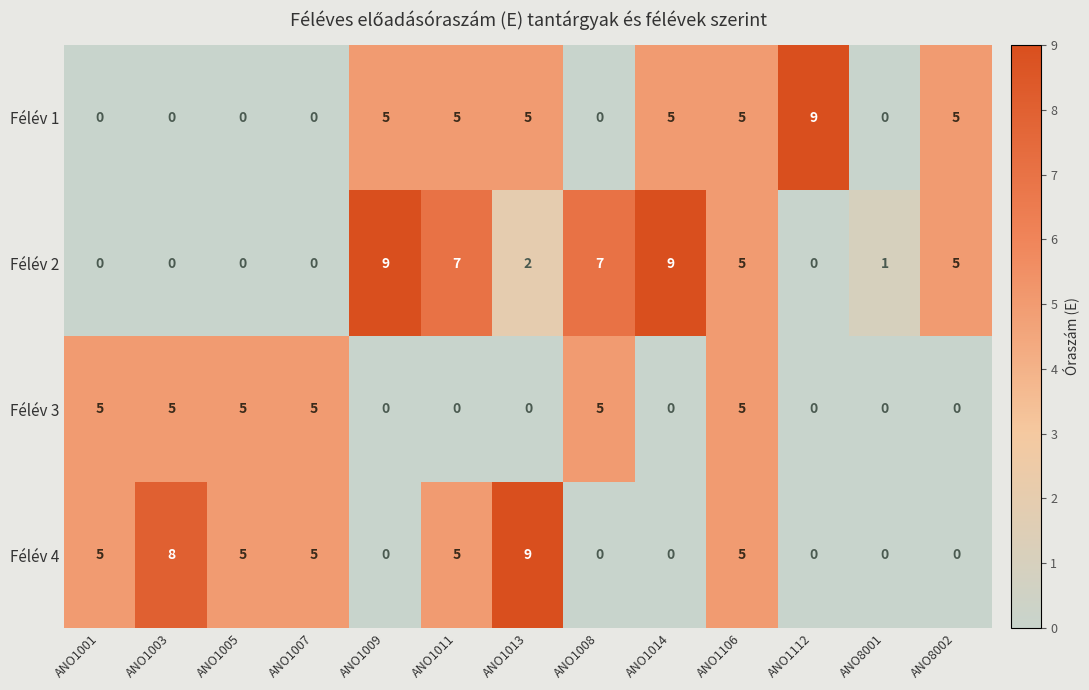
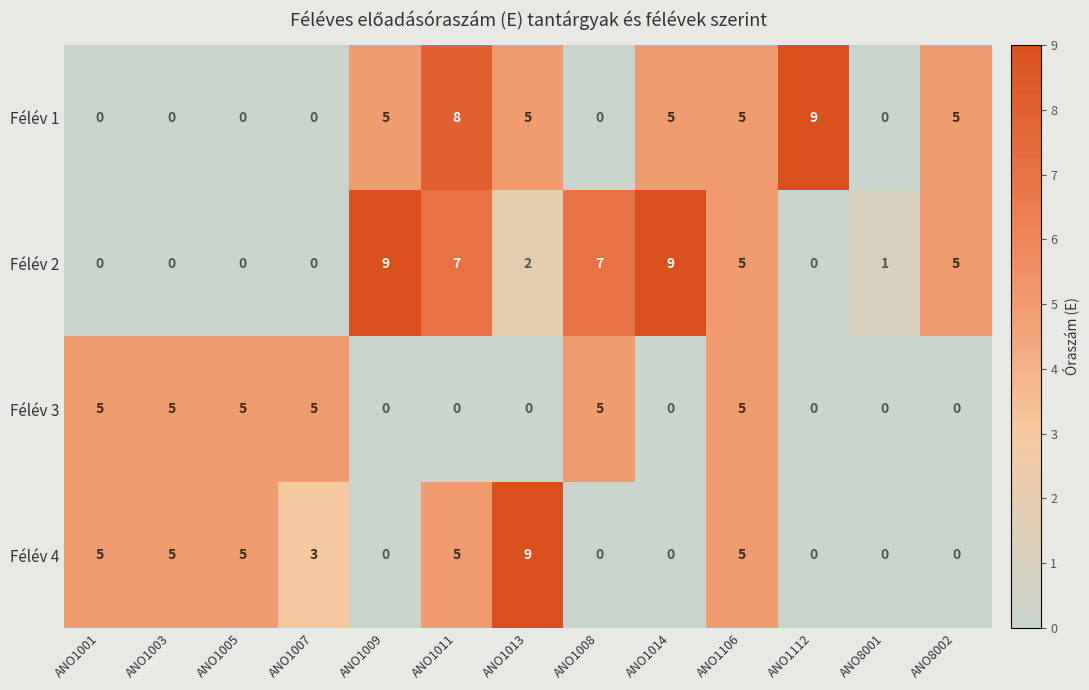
  {
    "Félév 1": {
      "ANO1001": 0,
      "ANO1003": 0,
      "ANO1005": 0,
      "ANO1007": 0,
      "ANO1009": 5,
-     "ANO1011": 5,
+     "ANO1011": 8,
      "ANO1013": 5,
      "ANO1008": 0,
      "ANO1014": 5,
      "ANO1106": 5,
      "ANO1112": 9,
      "ANO8001": 0,
      "ANO8002": 5
    },
    "Félév 2": {
      "ANO1001": 0,
      "ANO1003": 0,
      "ANO1005": 0,
      "ANO1007": 0,
      "ANO1009": 9,
      "ANO1011": 7,
      "ANO1013": 2,
      "ANO1008": 7,
      "ANO1014": 9,
      "ANO1106": 5,
      "ANO1112": 0,
      "ANO8001": 1,
      "ANO8002": 5
    },
    "Félév 3": {
      "ANO1001": 5,
      "ANO1003": 5,
      "ANO1005": 5,
      "ANO1007": 5,
      "ANO1009": 0,
      "ANO1011": 0,
      "ANO1013": 0,
      "ANO1008": 5,
      "ANO1014": 0,
      "ANO1106": 5,
      "ANO1112": 0,
      "ANO8001": 0,
      "ANO8002": 0
    },
    "Félév 4": {
      "ANO1001": 5,
-     "ANO1003": 8,
+     "ANO1003": 5,
      "ANO1005": 5,
-     "ANO1007": 5,
+     "ANO1007": 3,
      "ANO1009": 0,
      "ANO1011": 5,
      "ANO1013": 9,
      "ANO1008": 0,
      "ANO1014": 0,
      "ANO1106": 5,
      "ANO1112": 0,
      "ANO8001": 0,
      "ANO8002": 0
    }
  }
